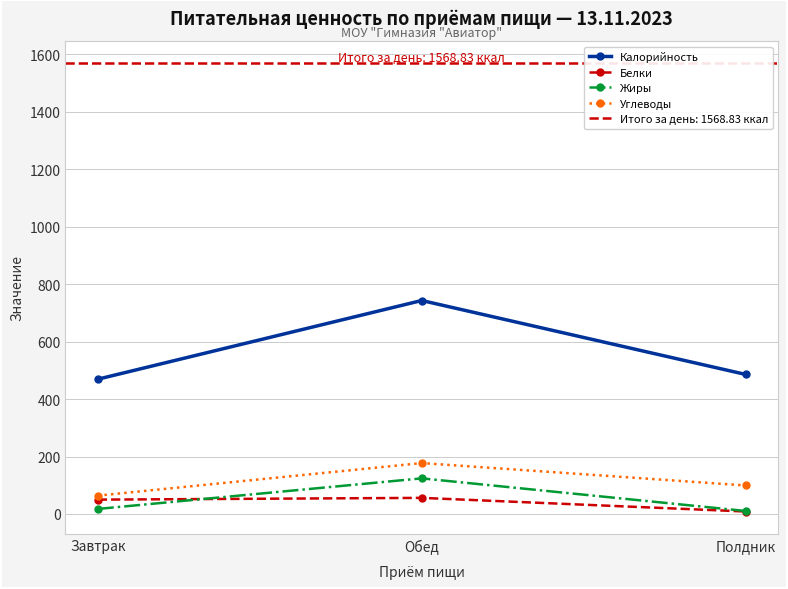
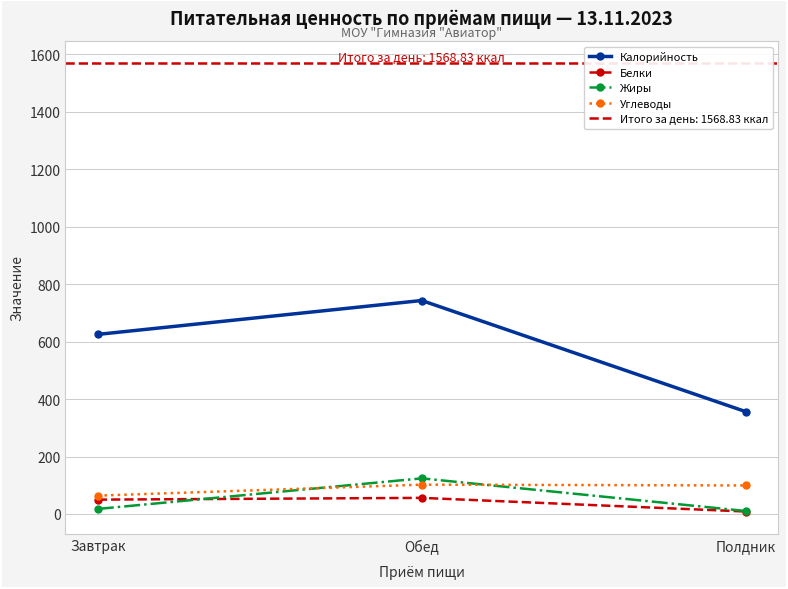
  {
    "Калорийность": {
-     "Завтрак": 470,
+     "Завтрак": 630,
      "Обед": 740,
-     "Полдник": 490
+     "Полдник": 360
    },
    "Белки": {
      "Завтрак": 50,
      "Обед": 60
    },
    "Жиры": {
      "Завтрак": 20,
      "Обед": 120
    },
    "Углеводы": {
      "Завтрак": 60,
-     "Обед": 180,
+     "Обед": 100,
      "Полдник": 100
    }
  }
